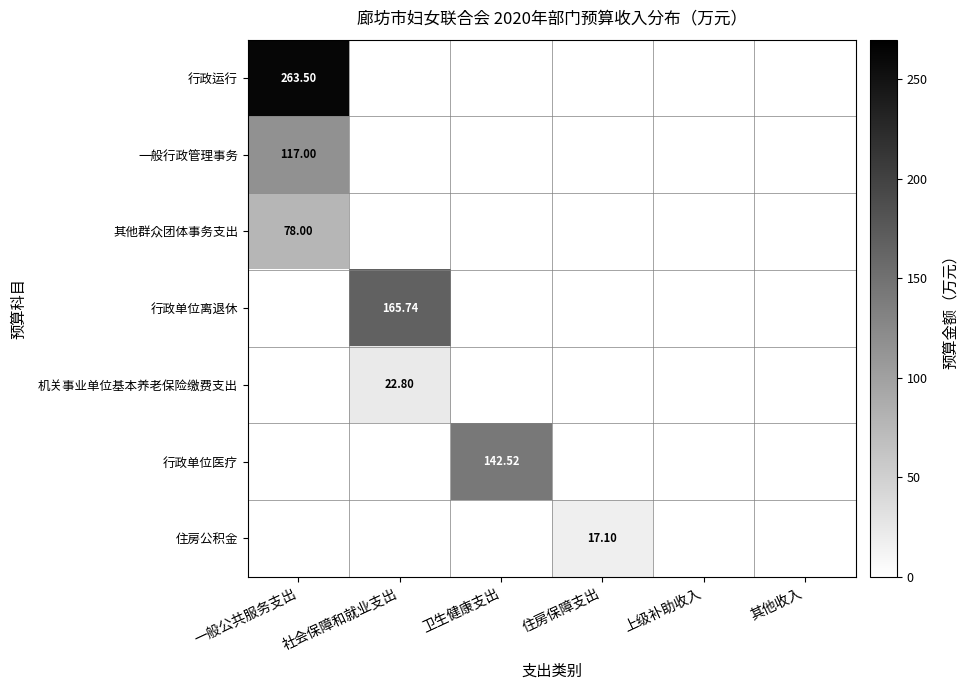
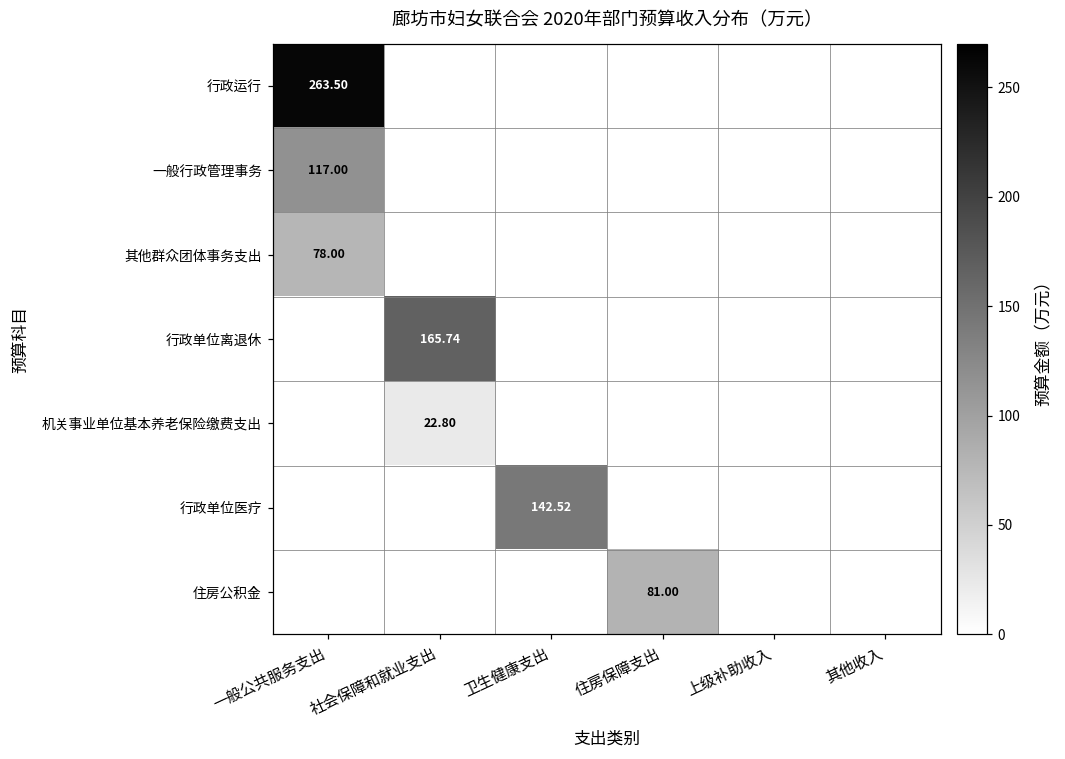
  {
    "行政运行": {
      "一般公共服务支出": 263.50
    },
    "一般行政管理事务": {
      "一般公共服务支出": 117.00
    },
    "其他群众团体事务支出": {
      "一般公共服务支出": 78.00
    },
    "行政单位离退休": {
      "社会保障和就业支出": 165.74
    },
    "机关事业单位基本养老保险缴费支出": {
      "社会保障和就业支出": 22.80
    },
    "行政单位医疗": {
      "卫生健康支出": 142.52
    },
    "住房公积金": {
-     "住房保障支出": 17.10
+     "住房保障支出": 81.00
    }
  }
